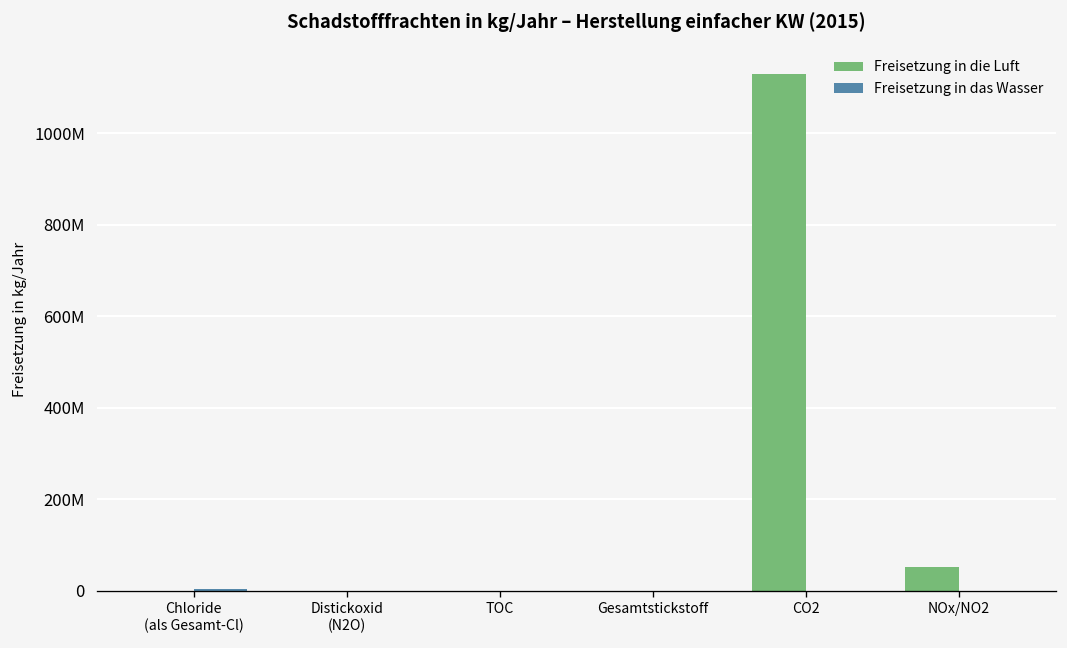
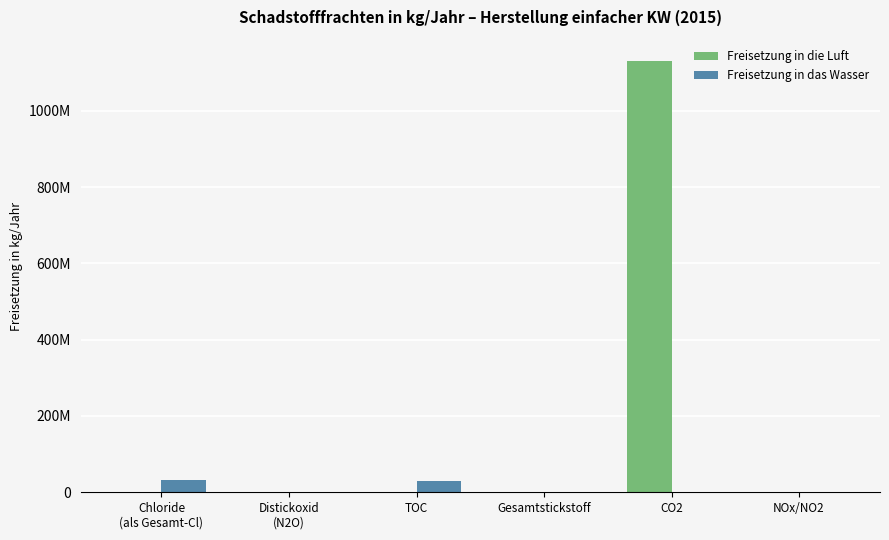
  {
    "Freisetzung in die Luft": {
      "Chloride (als Gesamt-Cl)": 0,
      "TOC": 0,
      "Gesamtstickstoff": 0,
      "CO2": 1130000000,
-     "NOx/NO2": 50000000
+     "NOx/NO2": 0
    },
    "Freisetzung in das Wasser": {
-     "Chloride (als Gesamt-Cl)": 0,
+     "Chloride (als Gesamt-Cl)": 30000000,
      "Distickoxid (N2O)": 0,
-     "TOC": 0,
+     "TOC": 30000000,
      "CO2": 0,
      "NOx/NO2": 0
    }
  }
